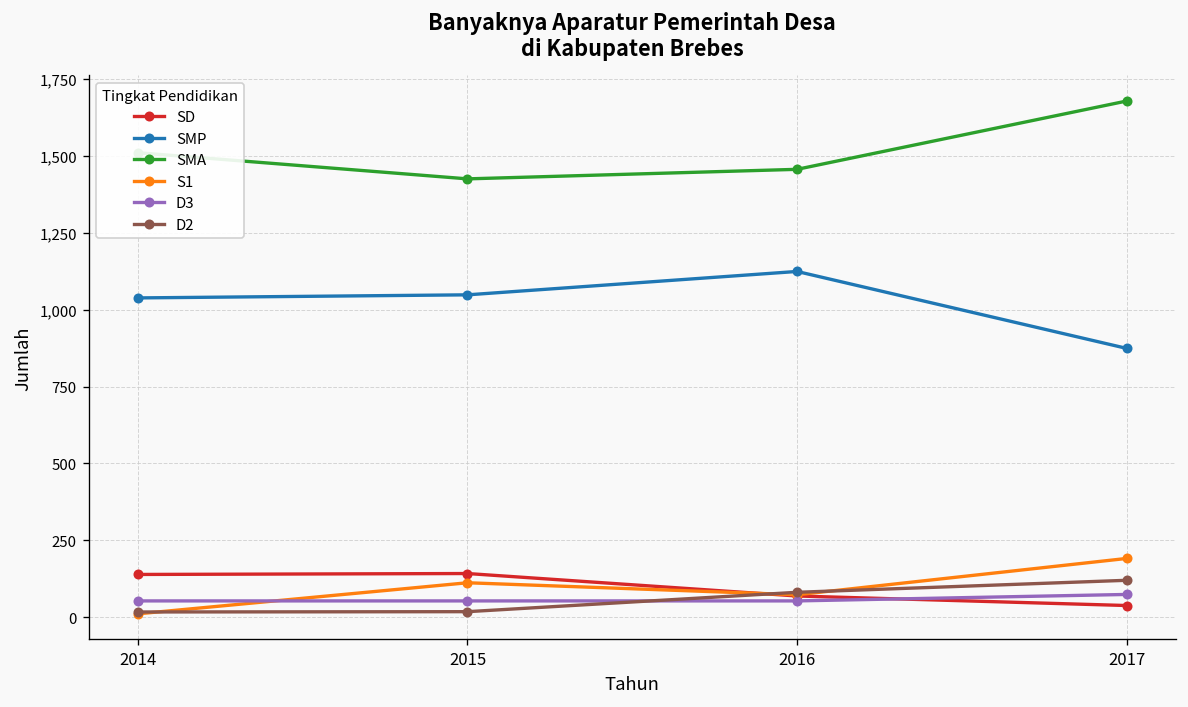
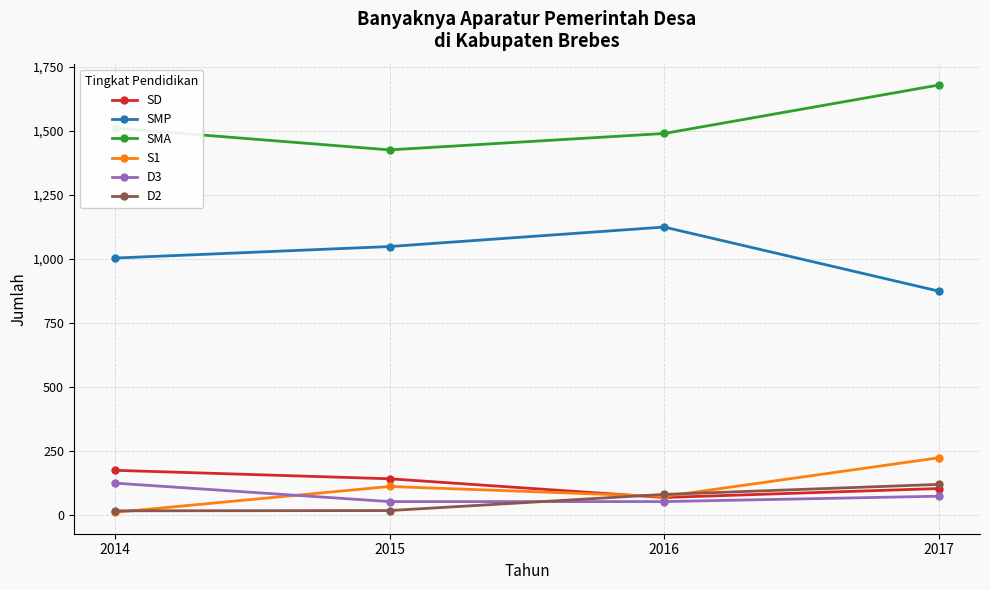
  {
    "SD": {
-     "2014": "140",
+     "2014": "180",
      "2015": "140",
-     "2017": "40"
+     "2017": "100"
    },
    "SMP": {
-     "2014": "1,040",
+     "2014": "1,000",
      "2015": "1,050",
      "2016": "1,120",
      "2017": "870"
    },
    "SMA": {
      "2015": "1,430",
-     "2016": "1,460",
+     "2016": "1,490",
      "2017": "1,680"
    },
    "S1": {
      "2015": "110",
-     "2017": "190"
+     "2017": "220"
    },
    "D3": {
-     "2014": "50",
+     "2014": "130",
      "2015": "50",
      "2016": "50",
      "2017": "70"
    },
    "D2": {
      "2015": "20",
      "2017": "120"
    }
  }
